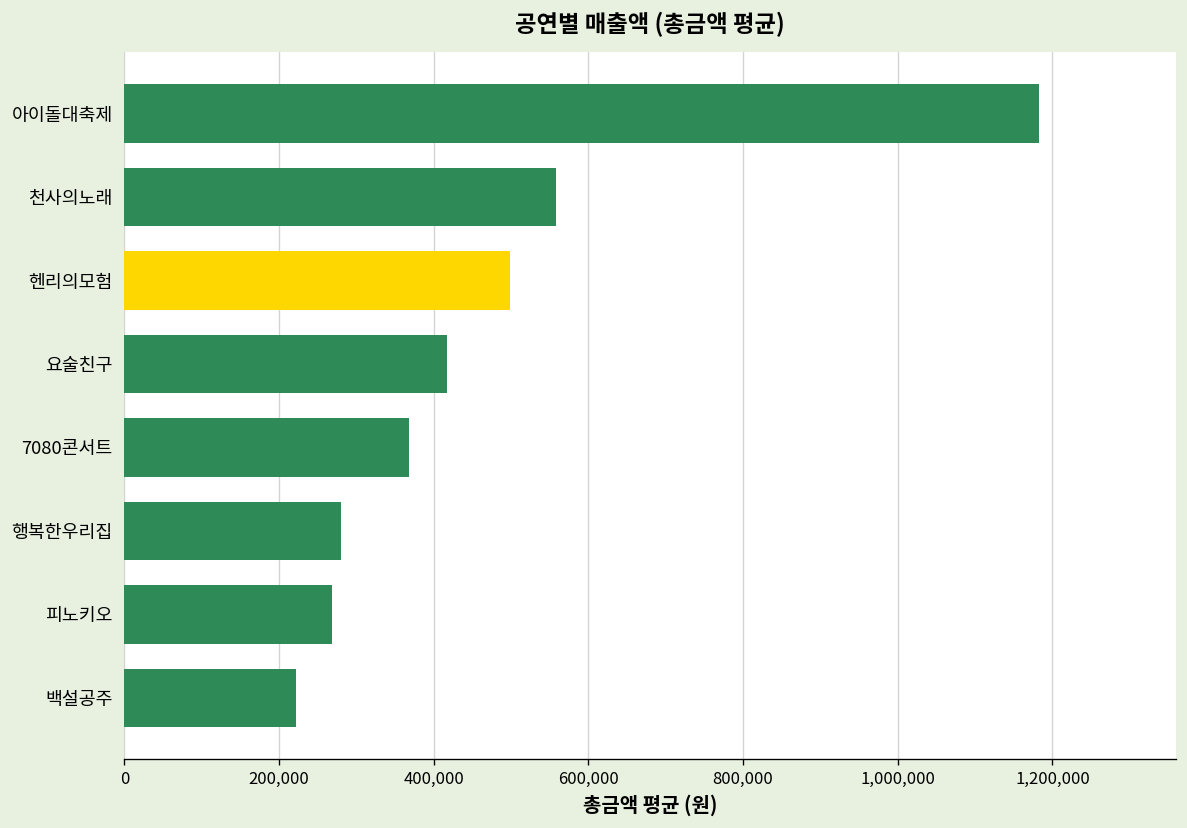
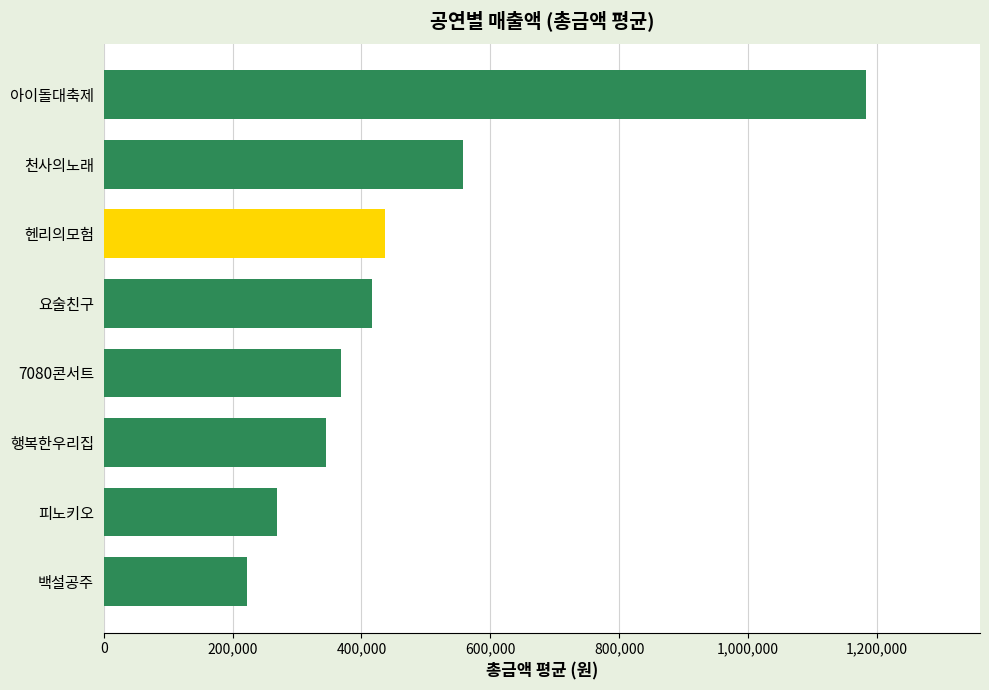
  {
    "아이돌대축제": "1,180,000",
    "천사의노래": "560,000",
-   "헨리의모험": "500,000",
+   "헨리의모험": "440,000",
    "요술친구": "420,000",
    "7080콘서트": "370,000",
-   "행복한우리집": "280,000",
+   "행복한우리집": "340,000",
    "피노키오": "270,000",
    "백설공주": "220,000"
  }
